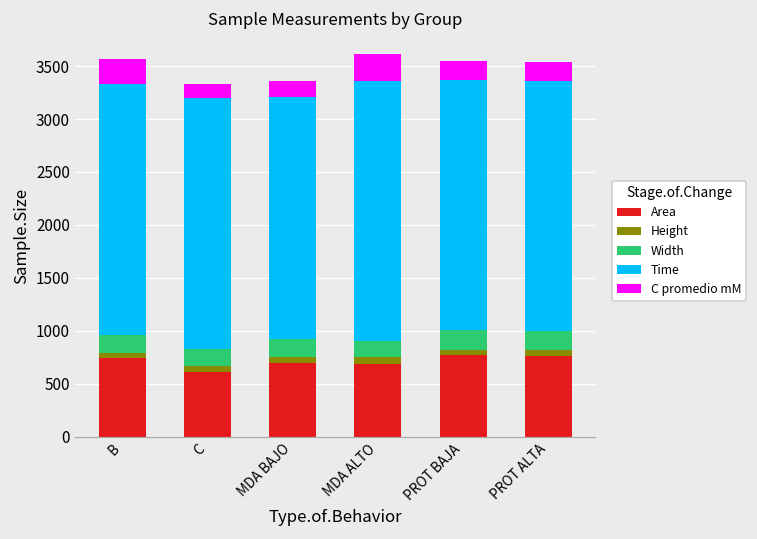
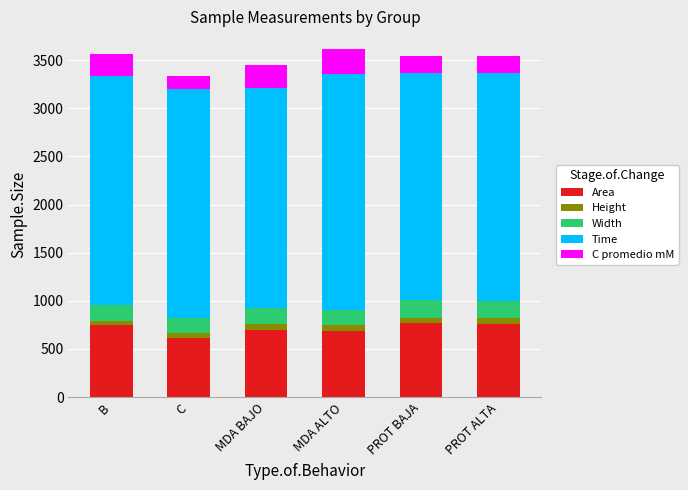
  {
    "Area": {
      "B": 700,
      "C": 600,
      "MDA BAJO": 700,
      "MDA ALTO": 700,
      "PROT BAJA": 800,
      "PROT ALTA": 800
    },
    "Height": {
      "B": 0,
      "C": 100,
      "MDA BAJO": 100,
      "MDA ALTO": 100,
      "PROT BAJA": 100,
      "PROT ALTA": 100
    },
    "Width": {
      "B": 200,
      "C": 200,
      "MDA BAJO": 200,
      "MDA ALTO": 200,
      "PROT BAJA": 200,
      "PROT ALTA": 200
    },
    "Time": {
      "B": 2400,
      "C": 2400,
      "MDA BAJO": 2300,
      "MDA ALTO": 2500,
      "PROT BAJA": 2400,
      "PROT ALTA": 2400
    },
    "C promedio mM": {
      "B": 200,
      "C": 100,
-     "MDA BAJO": 160,
+     "MDA BAJO": 240,
      "MDA ALTO": 300,
      "PROT BAJA": 200,
      "PROT ALTA": 200
    }
  }
